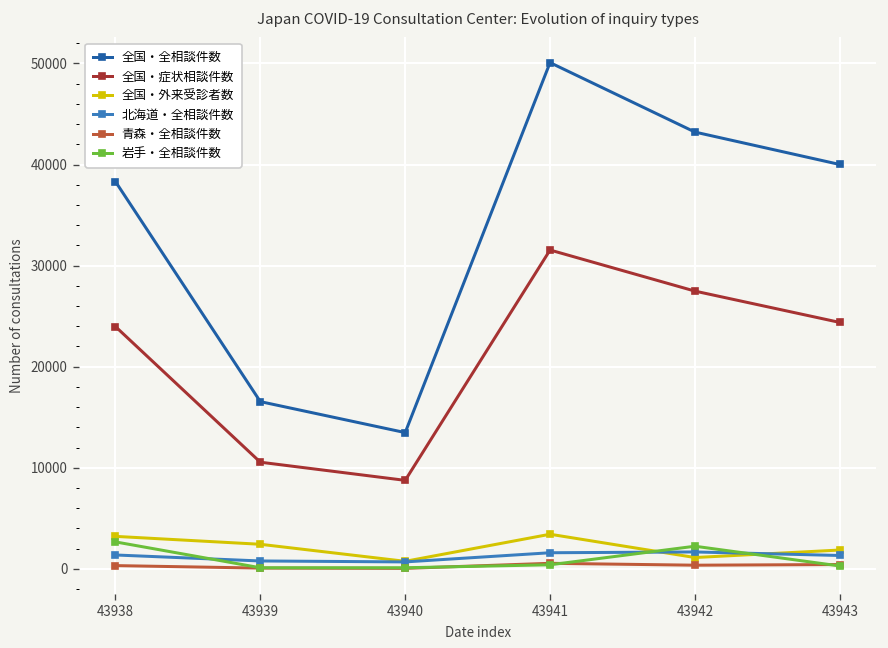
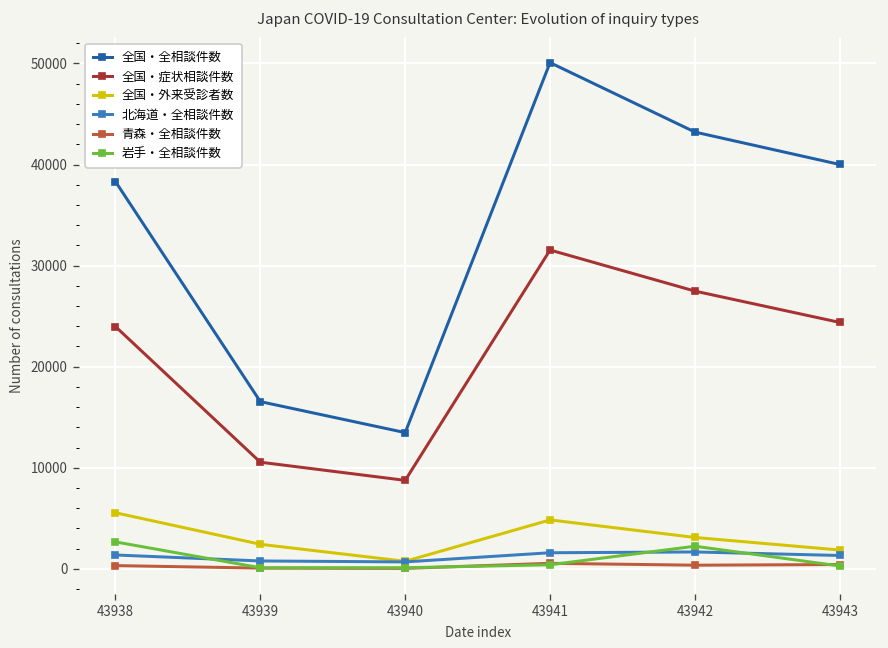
  {
    "全国・外来受診者数": {
-     "43938": 3000,
+     "43938": 6000,
      "43939": 2000,
-     "43941": 3000,
-     "43942": 1000,
+     "43941": 5000,
+     "43942": 3000,
      "43943": 2000
    },
    "岩手・全相談件数": {
      "43938": 3000,
      "43942": 2000
    }
  }
